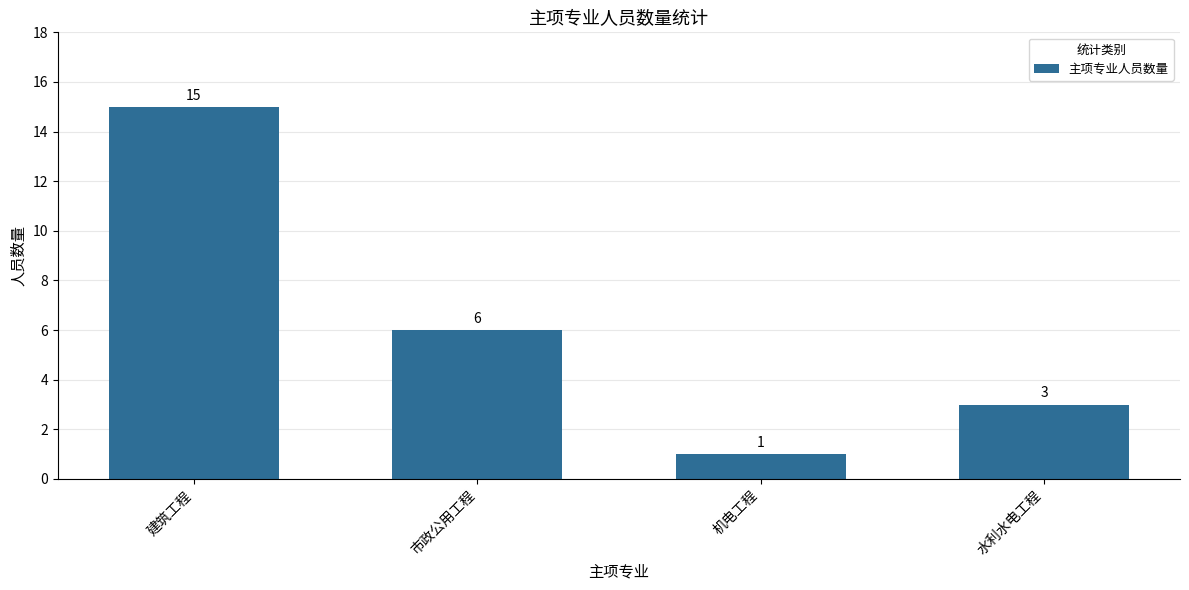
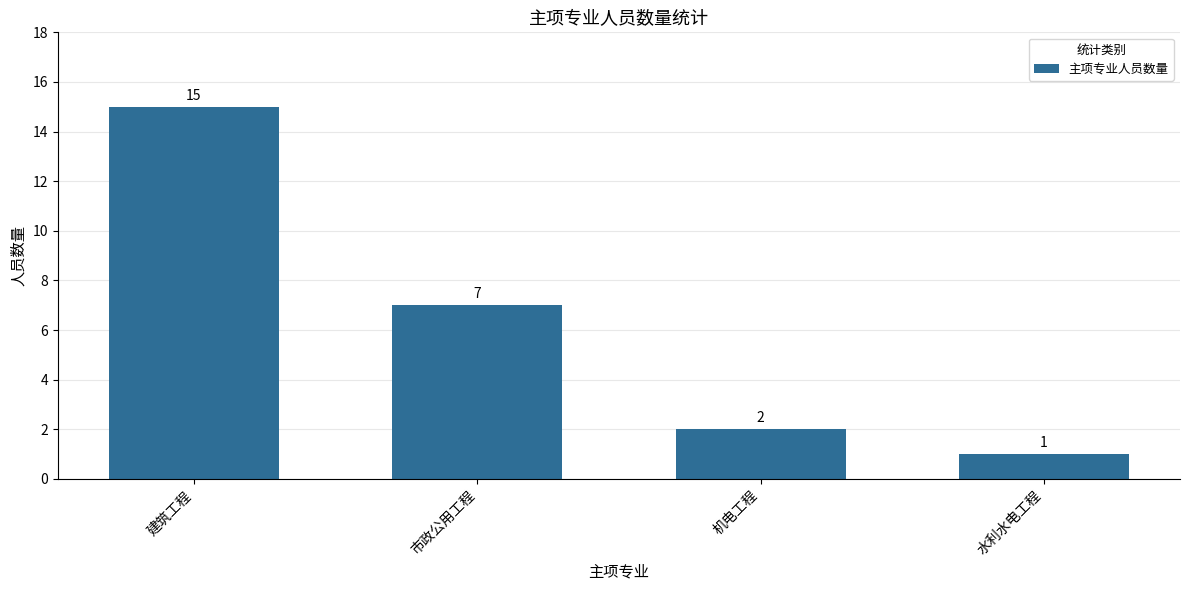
  {
    "建筑工程": 15,
-   "市政公用工程": 6,
-   "机电工程": 1,
-   "水利水电工程": 3
+   "市政公用工程": 7,
+   "机电工程": 2,
+   "水利水电工程": 1
  }
